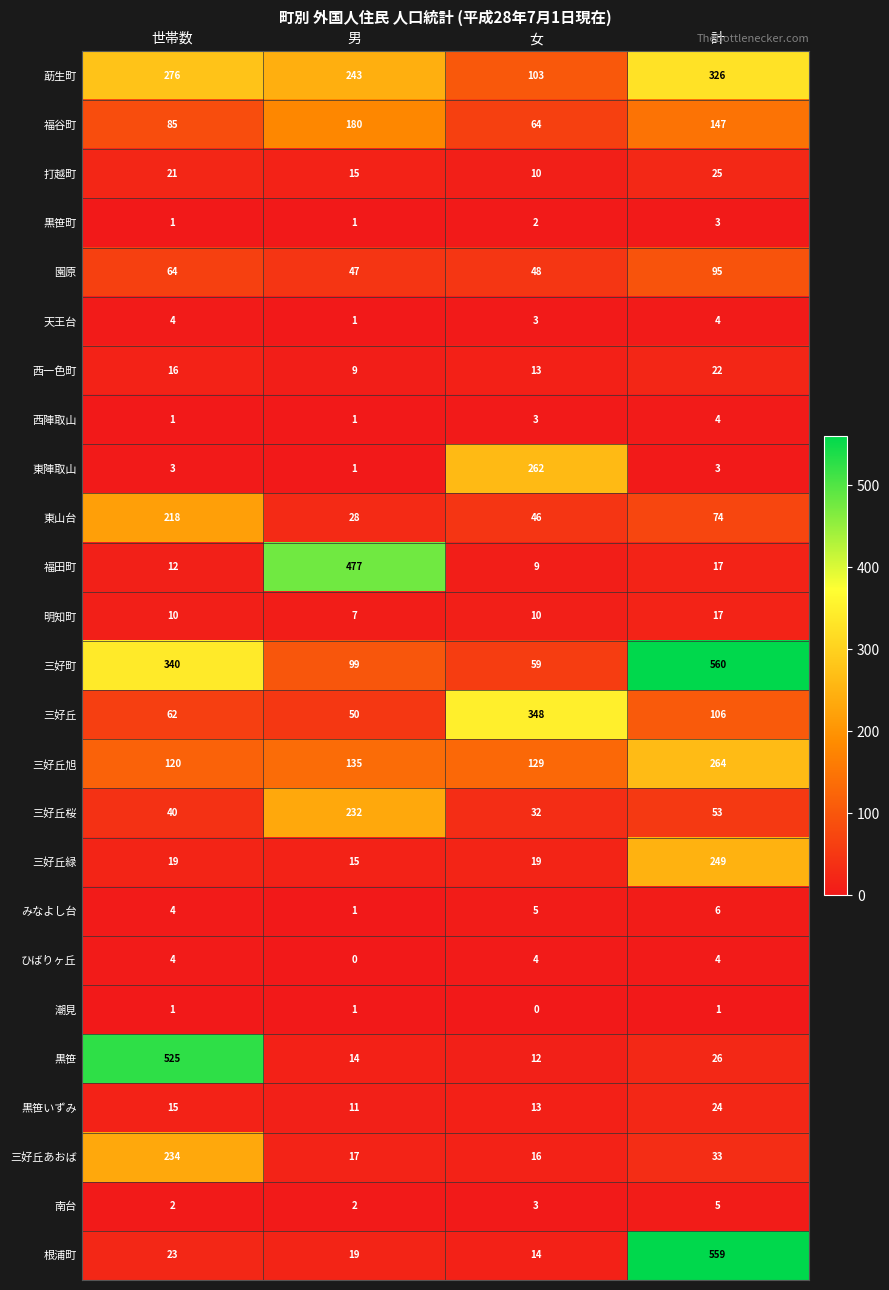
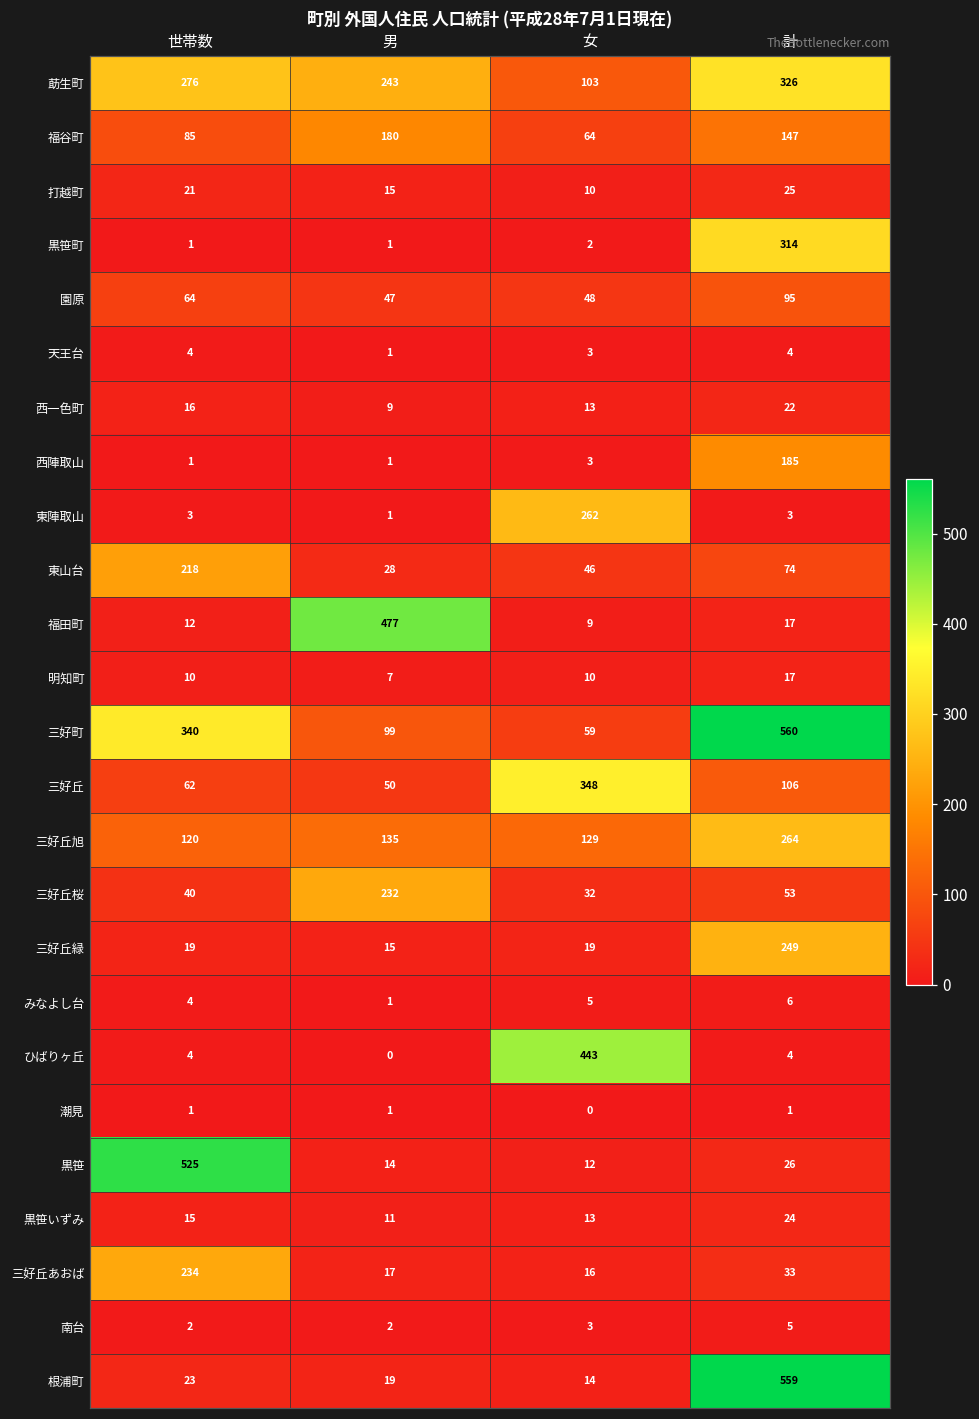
  {
    "莇生町": {
      "世帯数": 276,
      "男": 243,
      "女": 103,
      "計": 326
    },
    "福谷町": {
      "世帯数": 85,
      "男": 180,
      "女": 64,
      "計": 147
    },
    "打越町": {
      "世帯数": 21,
      "男": 15,
      "女": 10,
      "計": 25
    },
    "黒笹町": {
      "世帯数": 1,
      "男": 1,
      "女": 2,
-     "計": 3
+     "計": 314
    },
    "園原": {
      "世帯数": 64,
      "男": 47,
      "女": 48,
      "計": 95
    },
    "天王台": {
      "世帯数": 4,
      "男": 1,
      "女": 3,
      "計": 4
    },
    "西一色町": {
      "世帯数": 16,
      "男": 9,
      "女": 13,
      "計": 22
    },
    "西陣取山": {
      "世帯数": 1,
      "男": 1,
      "女": 3,
-     "計": 4
+     "計": 185
    },
    "東陣取山": {
      "世帯数": 3,
      "男": 1,
      "女": 262,
      "計": 3
    },
    "東山台": {
      "世帯数": 218,
      "男": 28,
      "女": 46,
      "計": 74
    },
    "福田町": {
      "世帯数": 12,
      "男": 477,
      "女": 9,
      "計": 17
    },
    "明知町": {
      "世帯数": 10,
      "男": 7,
      "女": 10,
      "計": 17
    },
    "三好町": {
      "世帯数": 340,
      "男": 99,
      "女": 59,
      "計": 560
    },
    "三好丘": {
      "世帯数": 62,
      "男": 50,
      "女": 348,
      "計": 106
    },
    "三好丘旭": {
      "世帯数": 120,
      "男": 135,
      "女": 129,
      "計": 264
    },
    "三好丘桜": {
      "世帯数": 40,
      "男": 232,
      "女": 32,
      "計": 53
    },
    "三好丘緑": {
      "世帯数": 19,
      "男": 15,
      "女": 19,
      "計": 249
    },
    "みなよし台": {
      "世帯数": 4,
      "男": 1,
      "女": 5,
      "計": 6
    },
    "ひばりヶ丘": {
      "世帯数": 4,
      "男": 0,
-     "女": 4,
+     "女": 443,
      "計": 4
    },
    "潮見": {
      "世帯数": 1,
      "男": 1,
      "女": 0,
      "計": 1
    },
    "黒笹": {
      "世帯数": 525,
      "男": 14,
      "女": 12,
      "計": 26
    },
    "黒笹いずみ": {
      "世帯数": 15,
      "男": 11,
      "女": 13,
      "計": 24
    },
    "三好丘あおば": {
      "世帯数": 234,
      "男": 17,
      "女": 16,
      "計": 33
    },
    "南台": {
      "世帯数": 2,
      "男": 2,
      "女": 3,
      "計": 5
    },
    "根浦町": {
      "世帯数": 23,
      "男": 19,
      "女": 14,
      "計": 559
    }
  }
